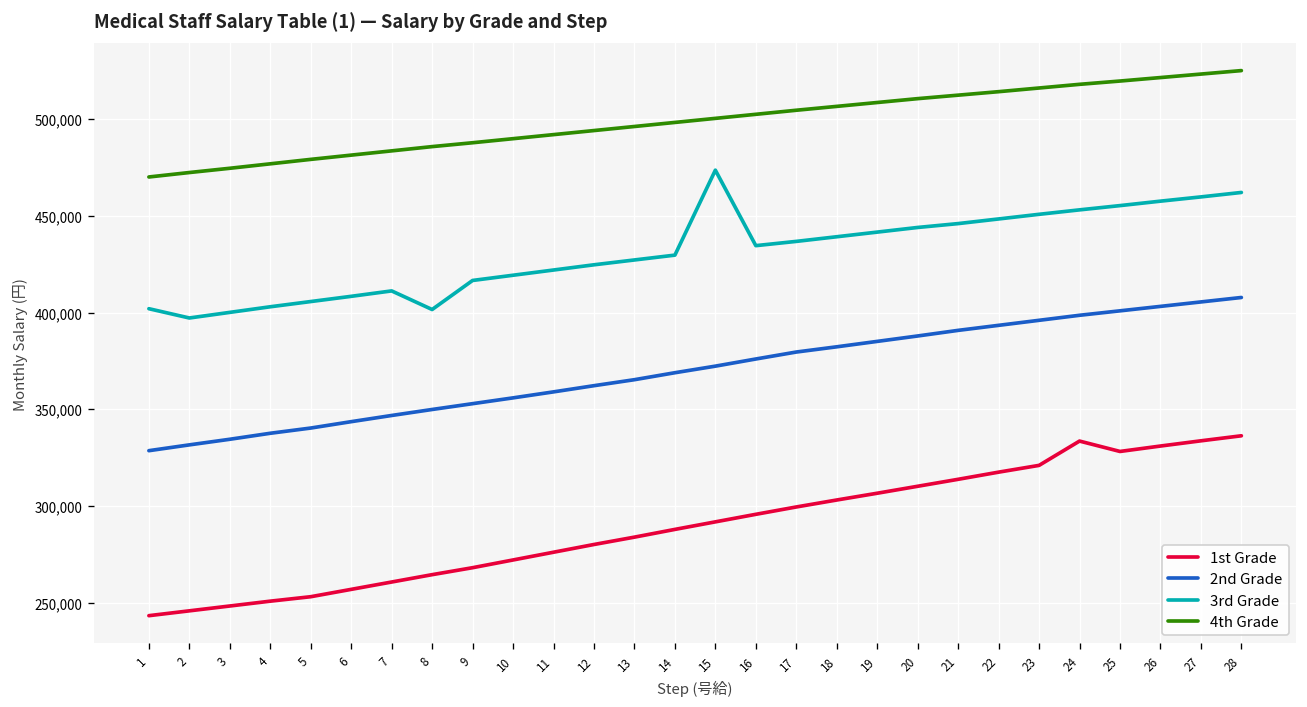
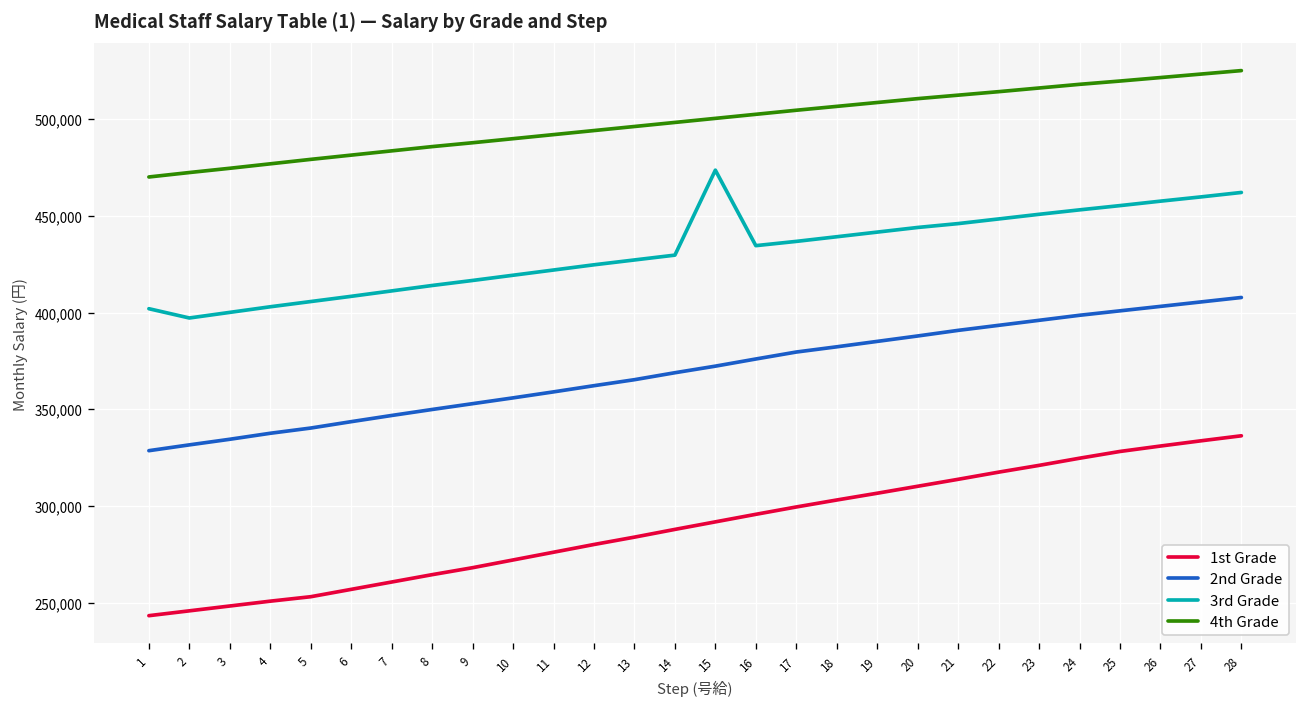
  {
    "1st Grade": {
      "1": "243,000",
      "2": "246,000",
      "3": "248,000",
      "4": "251,000",
      "5": "253,000",
      "6": "257,000",
      "7": "261,000",
      "8": "265,000",
      "9": "268,000",
      "10": "272,000",
      "11": "276,000",
      "12": "280,000",
      "13": "284,000",
      "14": "288,000",
      "15": "292,000",
      "16": "296,000",
      "17": "300,000",
      "18": "303,000",
      "19": "307,000",
      "20": "310,000",
      "21": "314,000",
      "22": "318,000",
      "23": "321,000",
-     "24": "334,000",
+     "24": "325,000",
      "25": "328,000",
      "26": "331,000",
      "27": "334,000",
      "28": "336,000"
    },
    "2nd Grade": {
      "1": "329,000",
      "2": "332,000",
      "3": "335,000",
      "4": "338,000",
      "5": "340,000",
      "6": "344,000",
      "7": "347,000",
      "8": "350,000",
      "9": "353,000",
      "10": "356,000",
      "11": "359,000",
      "12": "362,000",
      "13": "365,000",
      "14": "369,000",
      "15": "372,000",
      "16": "376,000",
      "17": "380,000",
      "18": "382,000",
      "19": "385,000",
      "20": "388,000",
      "21": "391,000",
      "22": "393,000",
      "23": "396,000",
      "24": "399,000",
      "25": "401,000",
      "26": "403,000",
      "27": "406,000",
      "28": "408,000"
    },
    "3rd Grade": {
      "1": "402,000",
      "2": "397,000",
      "3": "400,000",
      "4": "403,000",
      "5": "406,000",
      "6": "408,000",
      "7": "411,000",
-     "8": "402,000",
+     "8": "414,000",
      "9": "417,000",
      "10": "419,000",
      "11": "422,000",
      "12": "425,000",
      "13": "427,000",
      "14": "430,000",
      "15": "474,000",
      "16": "435,000",
      "17": "437,000",
      "18": "439,000",
      "19": "442,000",
      "20": "444,000",
      "21": "446,000",
      "22": "448,000",
      "23": "451,000",
      "24": "453,000",
      "25": "455,000",
      "26": "458,000",
      "27": "460,000",
      "28": "462,000"
    },
    "4th Grade": {
      "1": "470,000",
      "2": "472,000",
      "3": "475,000",
      "4": "477,000",
      "5": "479,000",
      "6": "481,000",
      "7": "484,000",
      "8": "486,000",
      "9": "488,000",
      "10": "490,000",
      "11": "492,000",
      "12": "494,000",
      "13": "496,000",
      "14": "498,000",
      "15": "500,000",
      "16": "503,000",
      "17": "505,000",
      "18": "507,000",
      "19": "509,000",
      "20": "511,000",
      "21": "512,000",
      "22": "514,000",
      "23": "516,000",
      "24": "518,000",
      "25": "520,000",
      "26": "522,000",
      "27": "523,000",
      "28": "525,000"
    }
  }
